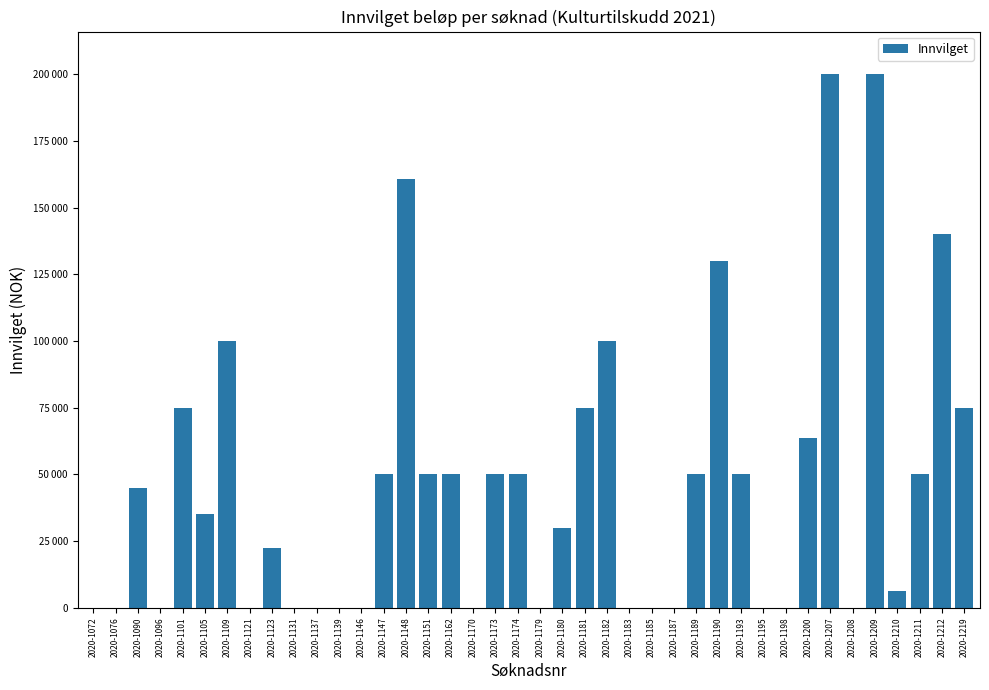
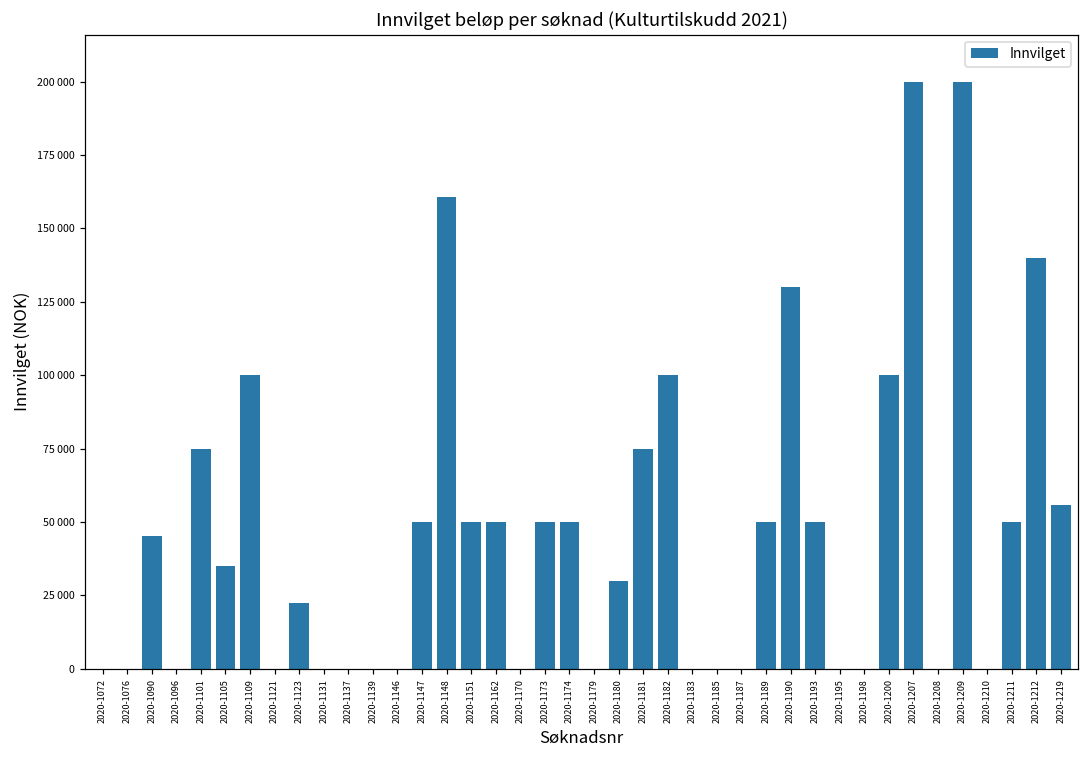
  {
    "2020-1072": 0,
    "2020-1076": 0,
    "2020-1090": 45000,
    "2020-1096": 0,
    "2020-1101": 75000,
    "2020-1105": 35000,
    "2020-1109": 100000,
    "2020-1121": 0,
    "2020-1123": 22000,
    "2020-1131": 0,
    "2020-1137": 0,
    "2020-1139": 0,
    "2020-1146": 0,
    "2020-1147": 50000,
    "2020-1148": 161000,
    "2020-1151": 50000,
    "2020-1162": 50000,
    "2020-1170": 0,
    "2020-1173": 50000,
    "2020-1174": 50000,
    "2020-1179": 0,
    "2020-1180": 30000,
    "2020-1181": 75000,
    "2020-1182": 100000,
    "2020-1183": 0,
    "2020-1185": 0,
    "2020-1187": 0,
    "2020-1189": 50000,
    "2020-1190": 130000,
    "2020-1193": 50000,
    "2020-1195": 0,
    "2020-1198": 0,
-   "2020-1200": 64000,
+   "2020-1200": 100000,
    "2020-1207": 200000,
    "2020-1208": 0,
    "2020-1209": 200000,
-   "2020-1210": 6000,
+   "2020-1210": 0,
    "2020-1211": 50000,
    "2020-1212": 140000,
-   "2020-1219": 75000
+   "2020-1219": 56000
  }
